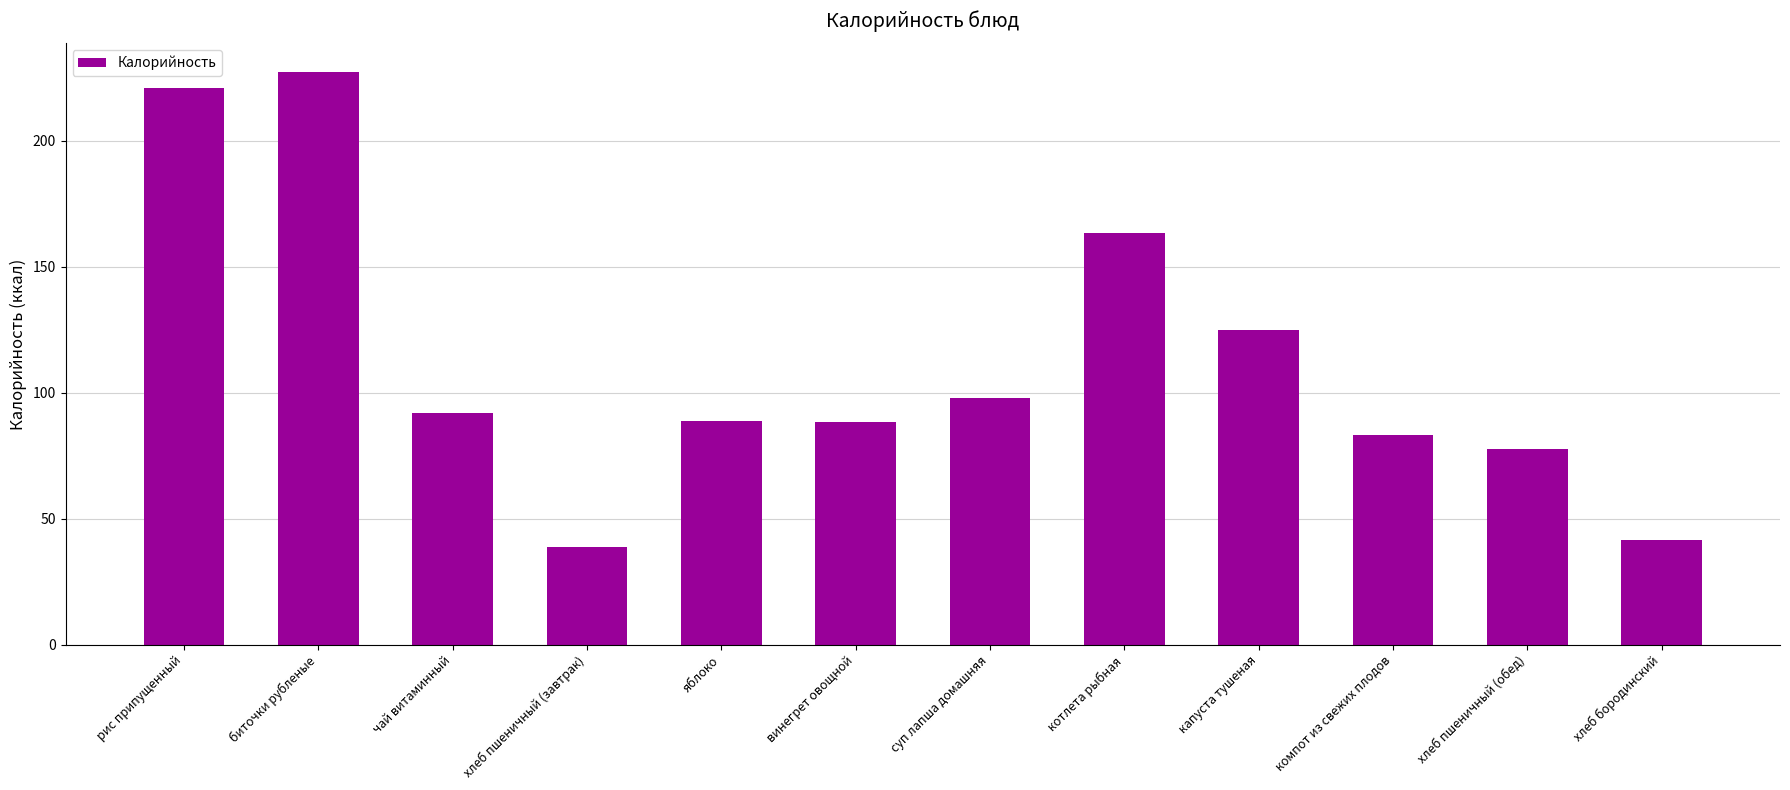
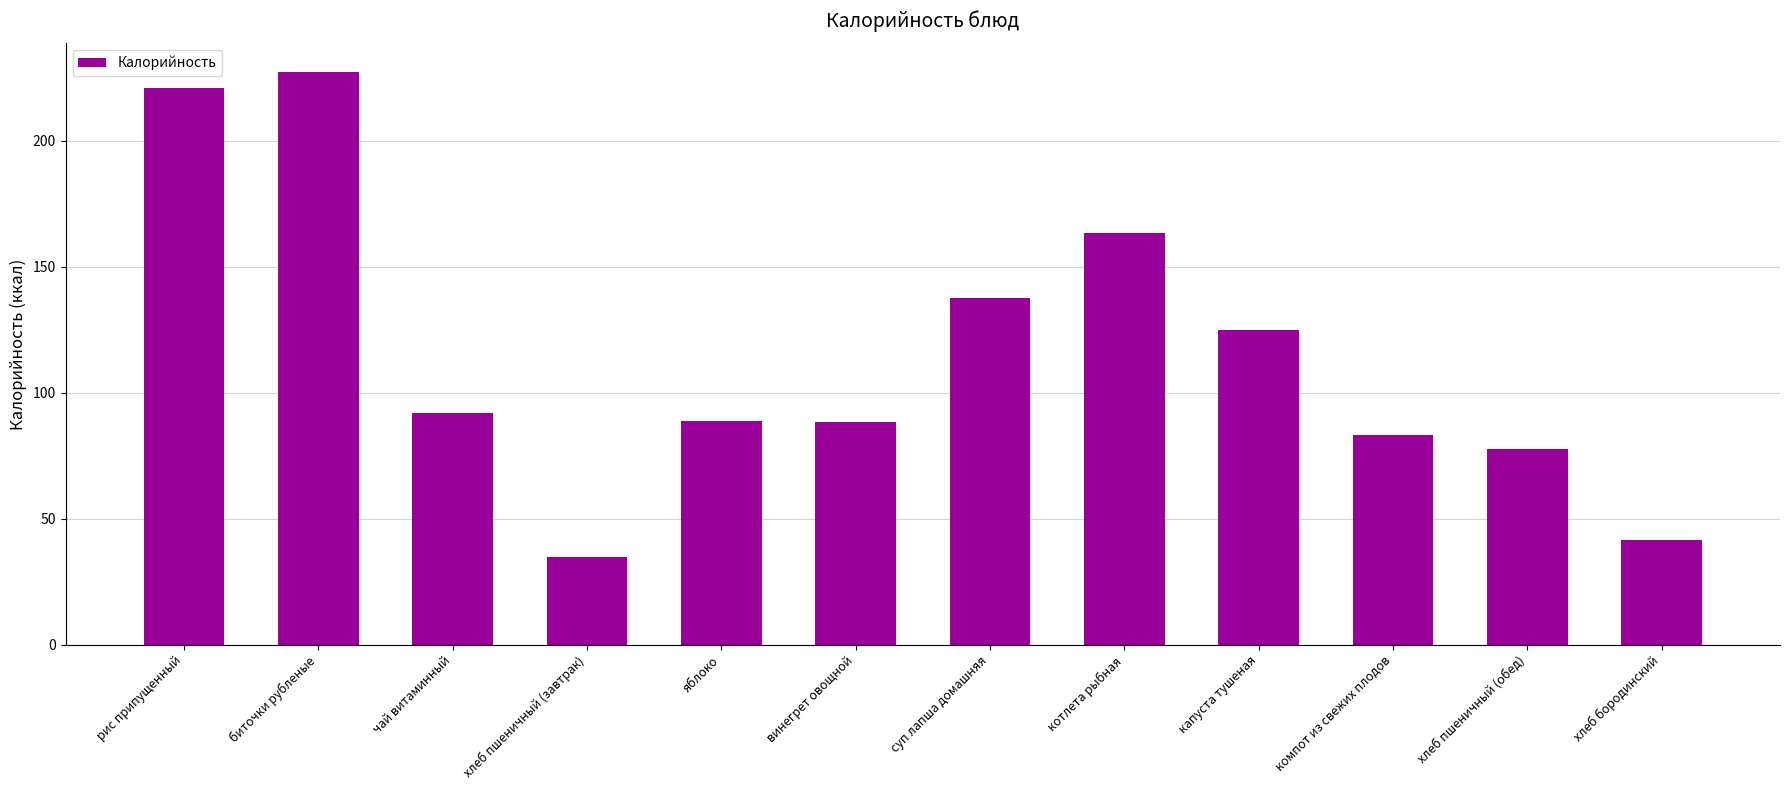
  {
    "рис припущенный": 221,
    "биточки рубленые": 227,
    "чай витаминный": 92,
-   "хлеб пшеничный (завтрак)": 39,
+   "хлеб пшеничный (завтрак)": 35,
    "яблоко": 89,
    "винегрет овощной": 88,
-   "суп лапша домашняя": 98,
+   "суп лапша домашняя": 137,
    "котлета рыбная": 163,
    "капуста тушеная": 125,
    "компот из свежих плодов": 83,
    "хлеб пшеничный (обед)": 78,
    "хлеб бородинский": 41
  }
